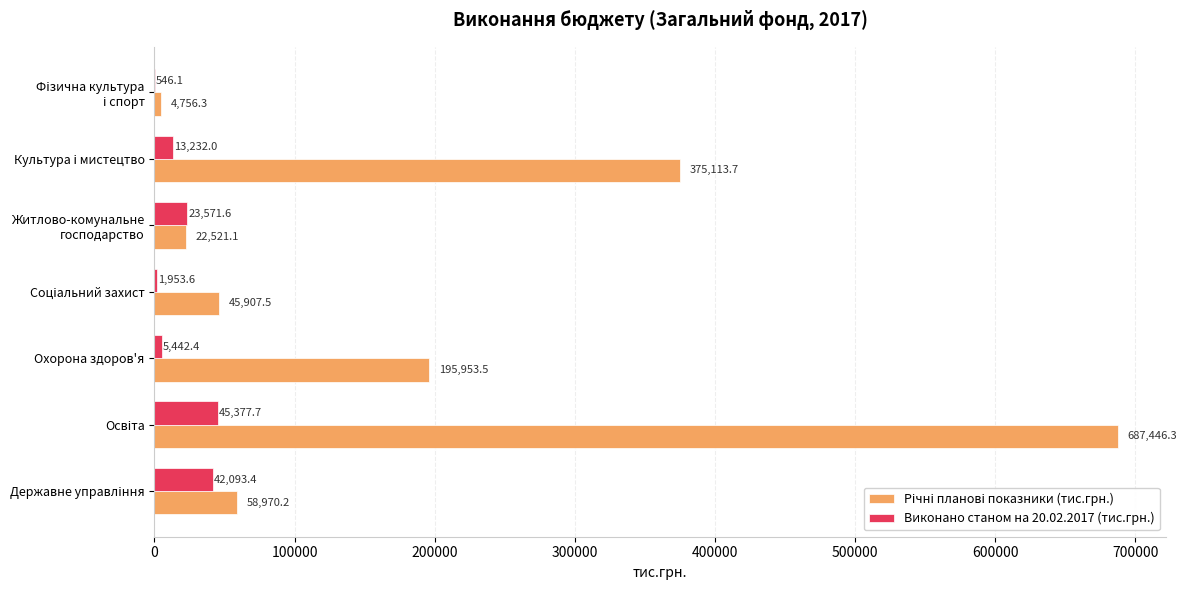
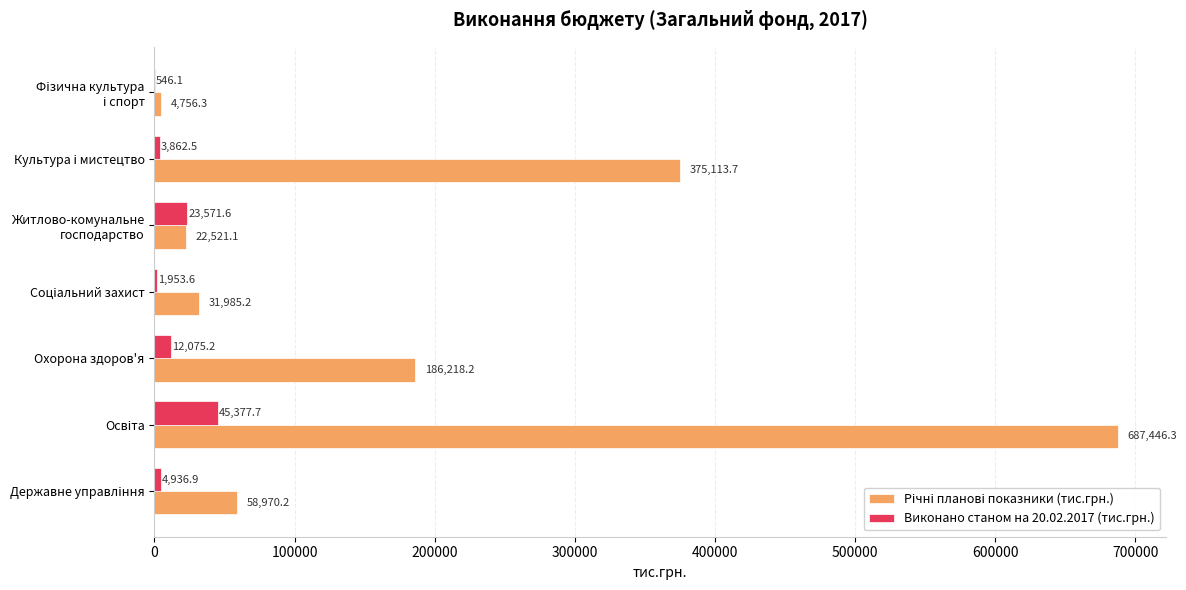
  {
    "Річні планові показники (тис.грн.)": {
      "Фізична культура і спорт": "4,756.3",
      "Культура і мистецтво": "375,113.7",
      "Житлово-комунальне господарство": "22,521.1",
-     "Соціальний захист": "45,907.5",
-     "Охорона здоров'я": "195,953.5",
+     "Соціальний захист": "31,985.2",
+     "Охорона здоров'я": "186,218.2",
      "Освіта": "687,446.3",
      "Державне управління": "58,970.2"
    },
    "Виконано станом на 20.02.2017 (тис.грн.)": {
      "Фізична культура і спорт": "546.1",
-     "Культура і мистецтво": "13,232.0",
+     "Культура і мистецтво": "3,862.5",
      "Житлово-комунальне господарство": "23,571.6",
      "Соціальний захист": "1,953.6",
-     "Охорона здоров'я": "5,442.4",
+     "Охорона здоров'я": "12,075.2",
      "Освіта": "45,377.7",
-     "Державне управління": "42,093.4"
+     "Державне управління": "4,936.9"
    }
  }
